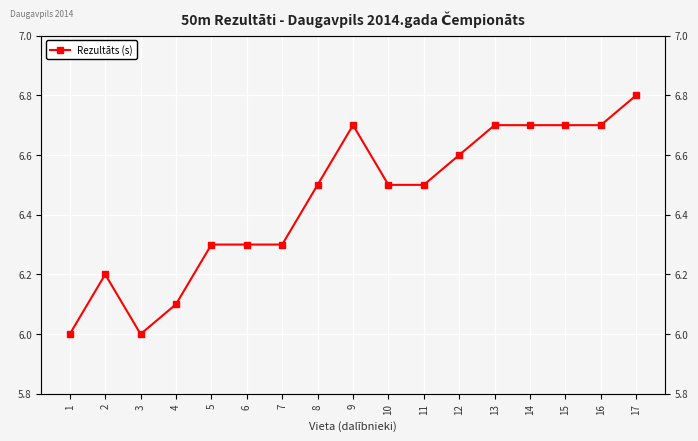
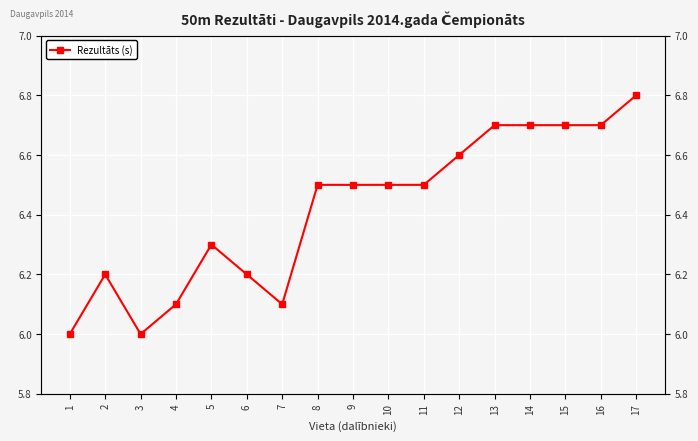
  {
    "1": 6.0,
    "2": 6.2,
    "3": 6.0,
    "4": 6.1,
    "5": 6.3,
-   "6": 6.3,
-   "7": 6.3,
+   "6": 6.2,
+   "7": 6.1,
    "8": 6.5,
-   "9": 6.7,
+   "9": 6.5,
    "10": 6.5,
    "11": 6.5,
    "12": 6.6,
    "13": 6.7,
    "14": 6.7,
    "15": 6.7,
    "16": 6.7,
    "17": 6.8
  }
